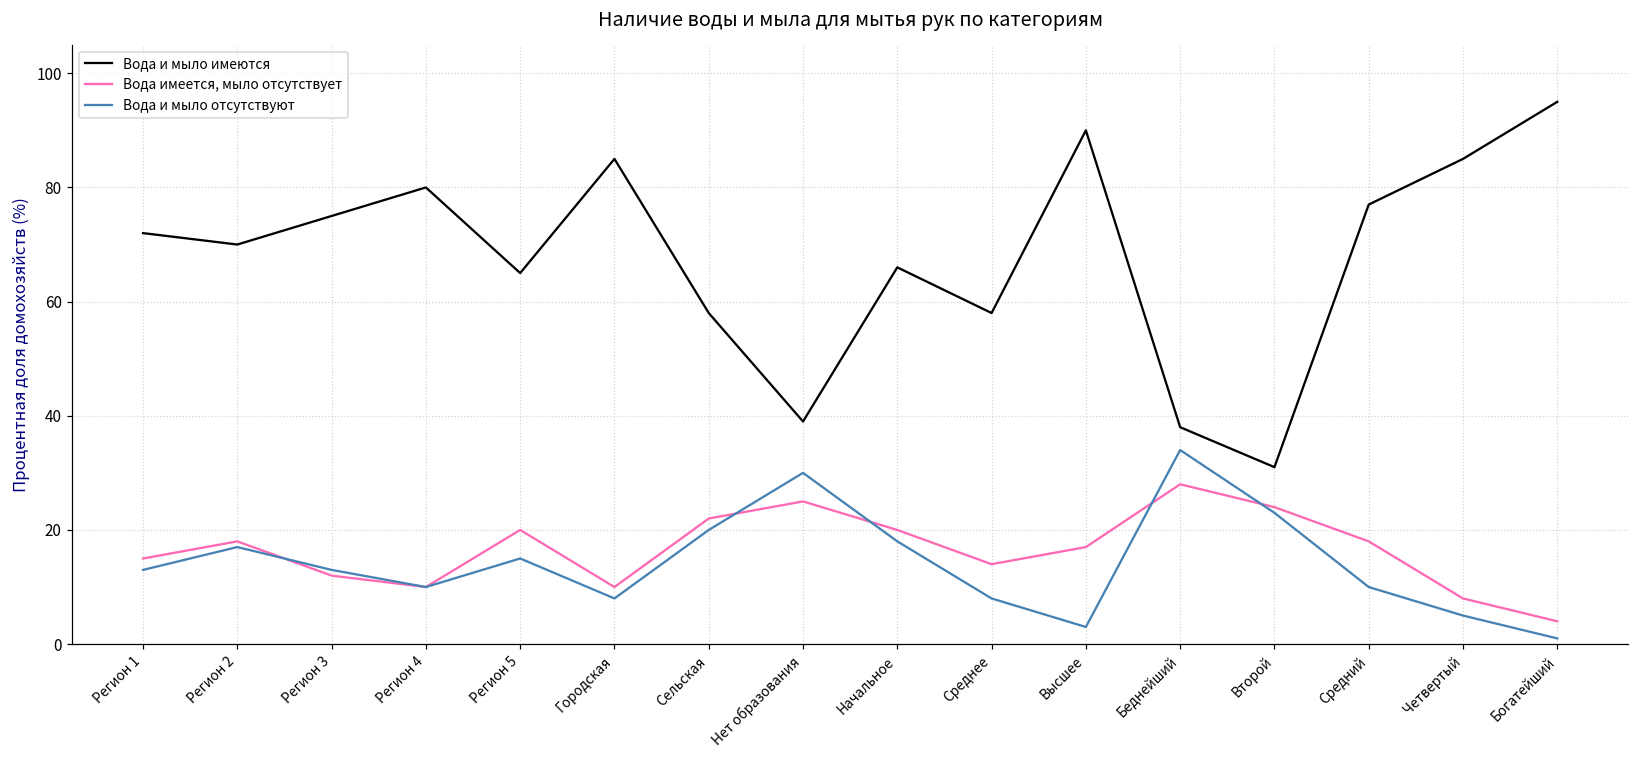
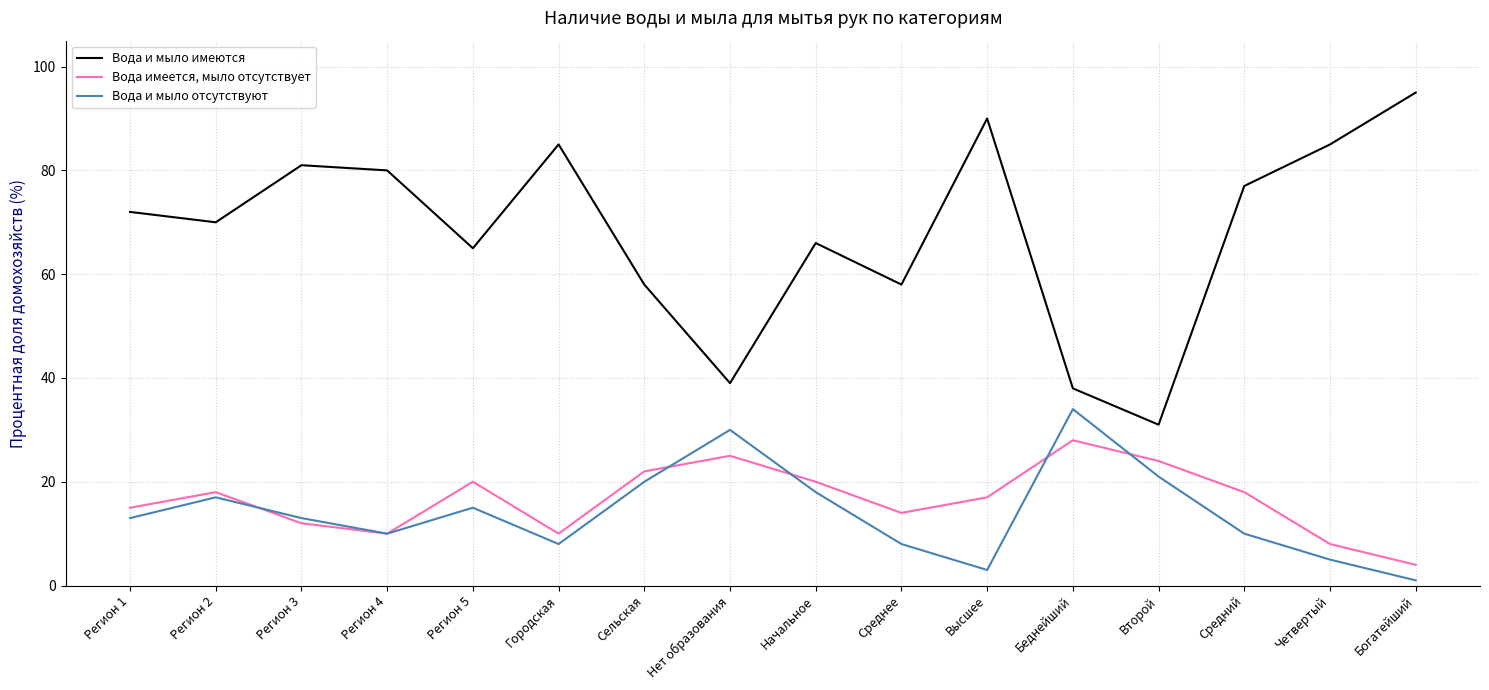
  {
    "Вода и мыло имеются": {
      "Регион 1": 72,
      "Регион 2": 70,
-     "Регион 3": 75,
+     "Регион 3": 81,
      "Регион 4": 80,
      "Регион 5": 65,
      "Городская": 85,
      "Сельская": 58,
      "Нет образования": 39,
      "Начальное": 66,
      "Среднее": 58,
      "Высшее": 90,
      "Беднейший": 38,
      "Второй": 31,
      "Средний": 77,
      "Четвертый": 85,
      "Богатейший": 95
    },
    "Вода имеется, мыло отсутствует": {
      "Регион 1": 15,
      "Регион 2": 18,
      "Регион 3": 12,
      "Регион 5": 20,
      "Городская": 10,
      "Сельская": 22,
      "Нет образования": 25,
      "Начальное": 20,
      "Среднее": 14,
      "Высшее": 17,
      "Беднейший": 28,
      "Второй": 24,
      "Средний": 18,
      "Четвертый": 8,
      "Богатейший": 4
    },
    "Вода и мыло отсутствуют": {
      "Регион 1": 13,
      "Регион 2": 17,
      "Регион 3": 13,
      "Регион 5": 15,
      "Городская": 8,
      "Сельская": 20,
      "Нет образования": 30,
      "Начальное": 18,
      "Среднее": 8,
      "Высшее": 3,
      "Беднейший": 34,
-     "Второй": 23,
+     "Второй": 21,
      "Средний": 10,
      "Четвертый": 5,
      "Богатейший": 1
    }
  }
